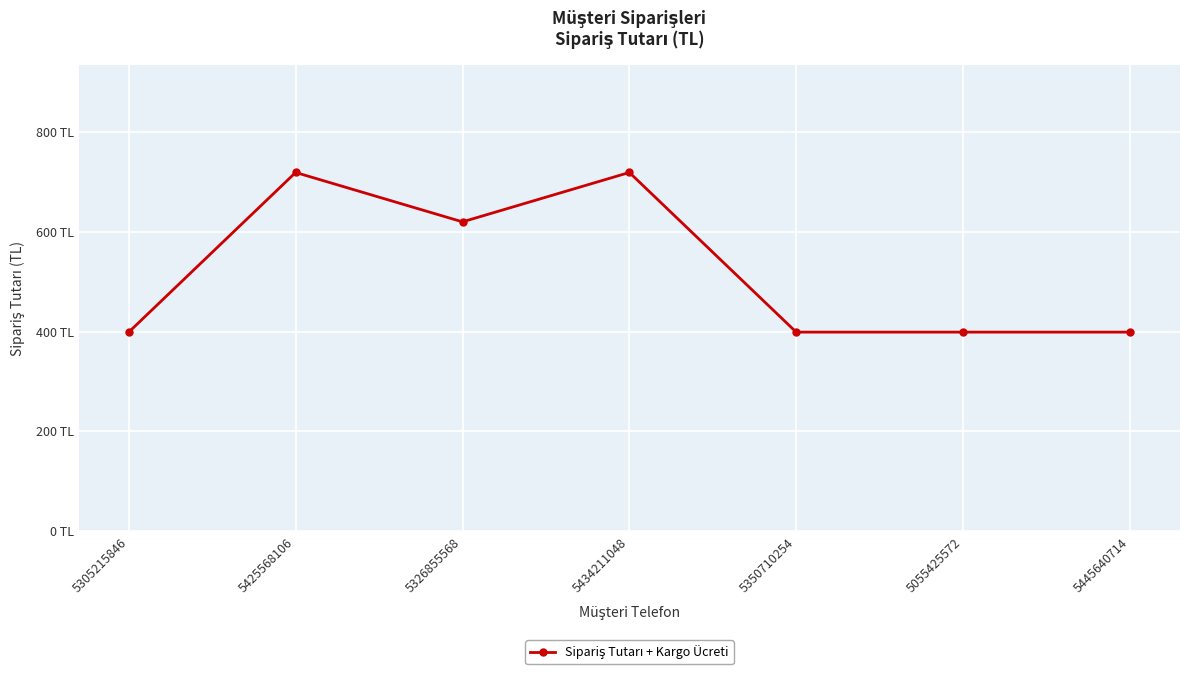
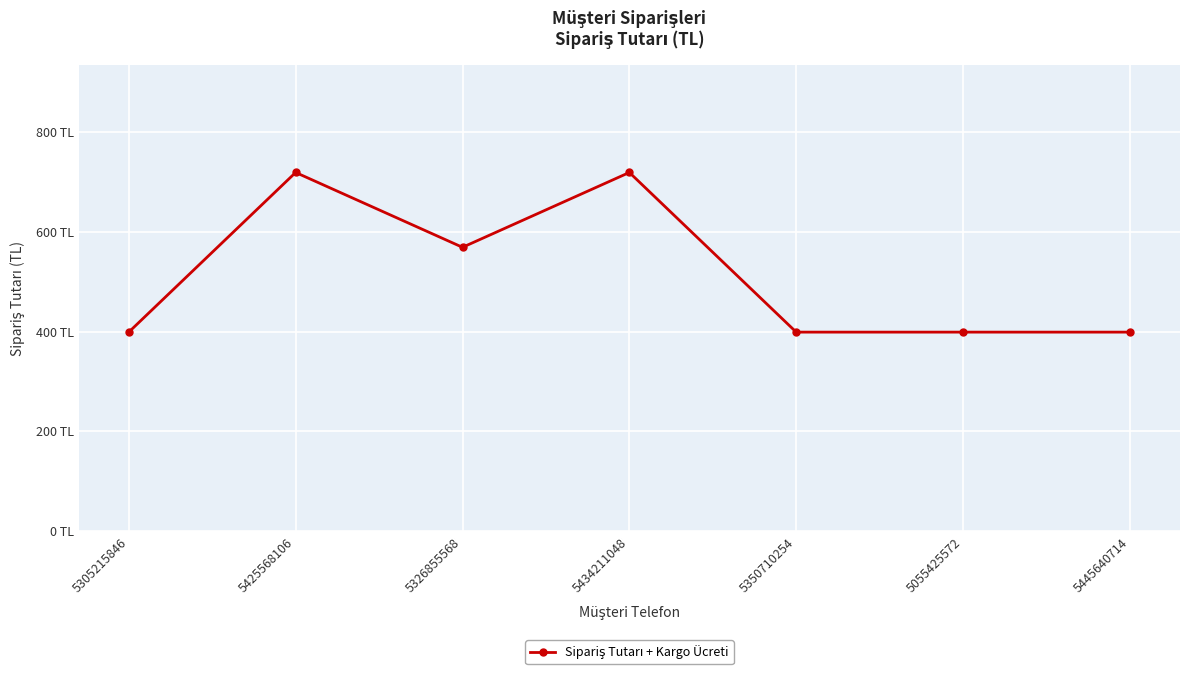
  {
    "5305215846": "400 TL",
    "5425568106": "720 TL",
-   "5326855568": "620 TL",
+   "5326855568": "570 TL",
    "5434211048": "720 TL",
    "5350710254": "400 TL",
    "5055425572": "400 TL",
    "5445640714": "400 TL"
  }
